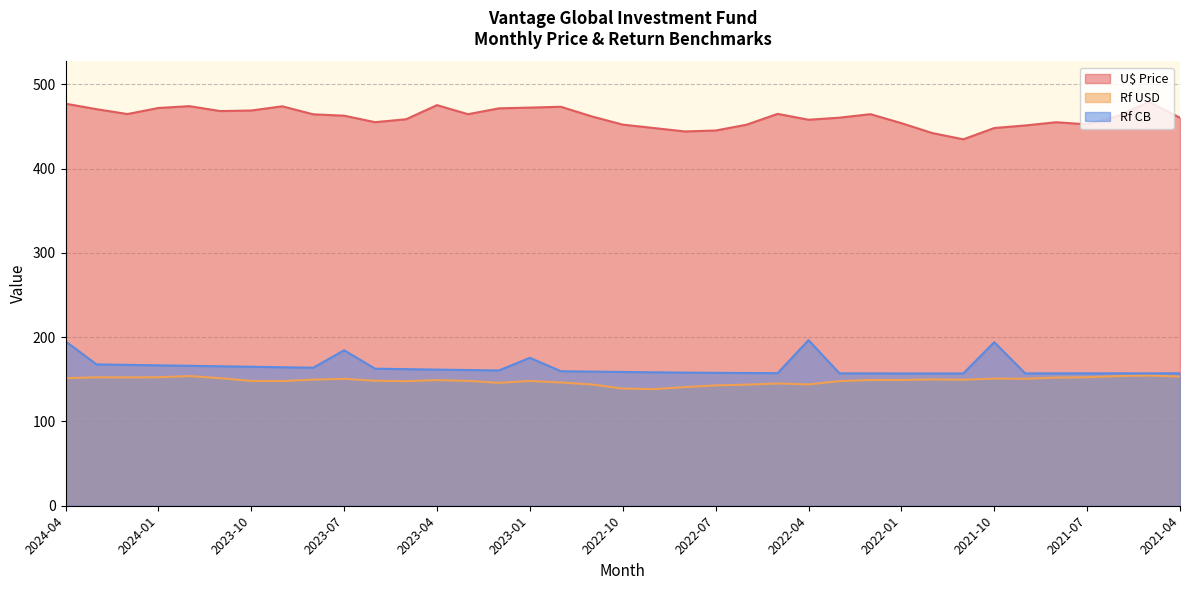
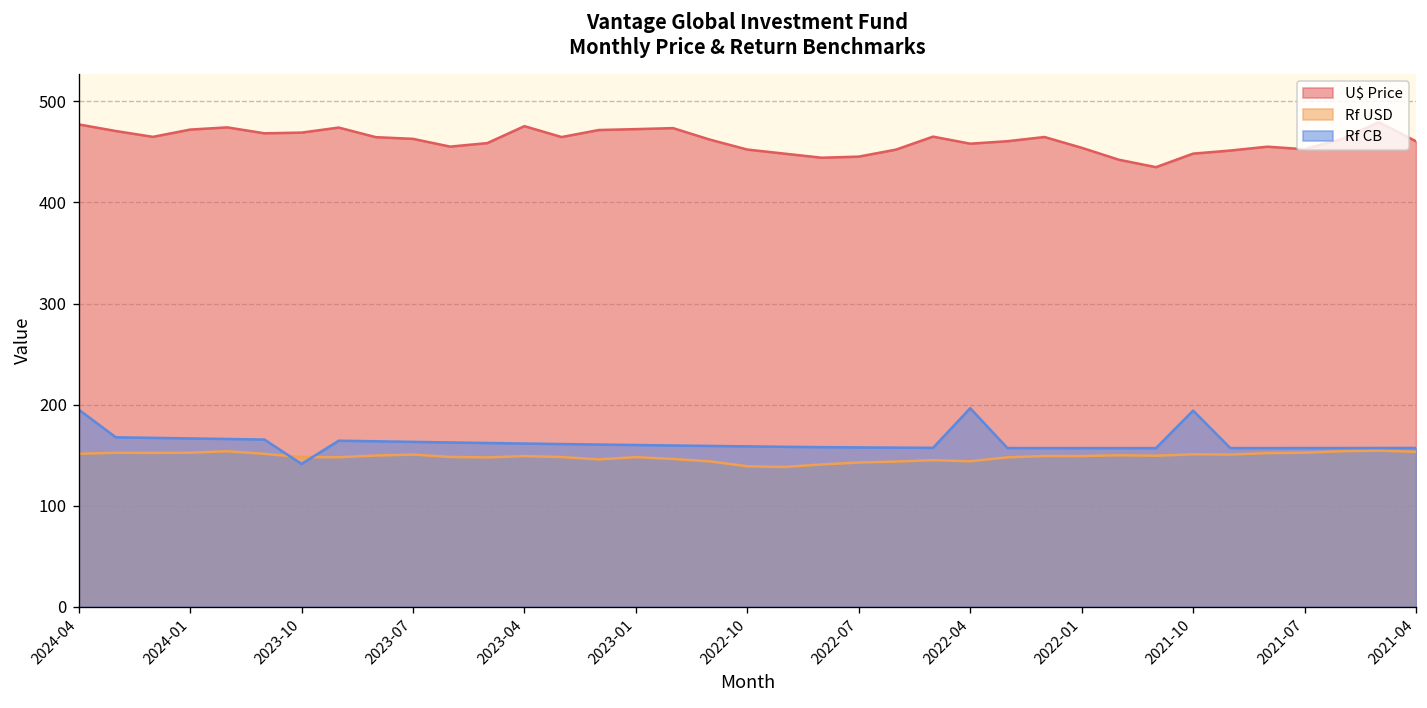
  {
    "Rf CB": {
      "2024-04": 200,
      "2024-01": 170,
-     "2023-10": 160,
-     "2023-07": 180,
+     "2023-10": 140,
+     "2023-07": 160,
      "2023-04": 160,
-     "2023-01": 180,
+     "2023-01": 160,
      "2022-10": 160,
      "2022-07": 160,
      "2022-04": 200,
      "2022-01": 160,
      "2021-10": 190,
      "2021-07": 160,
      "2021-04": 160
    }
  }
